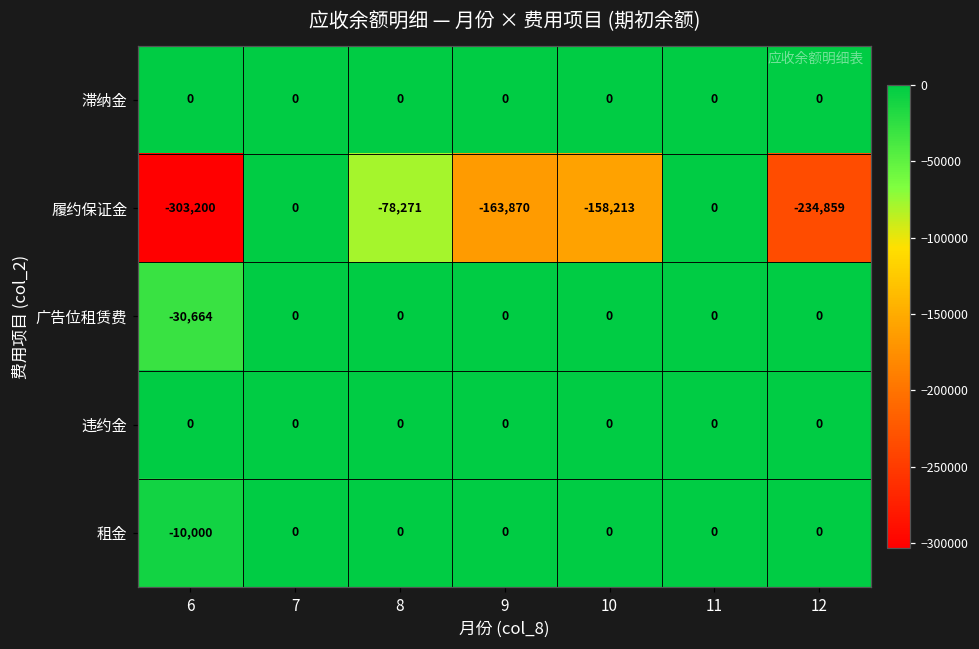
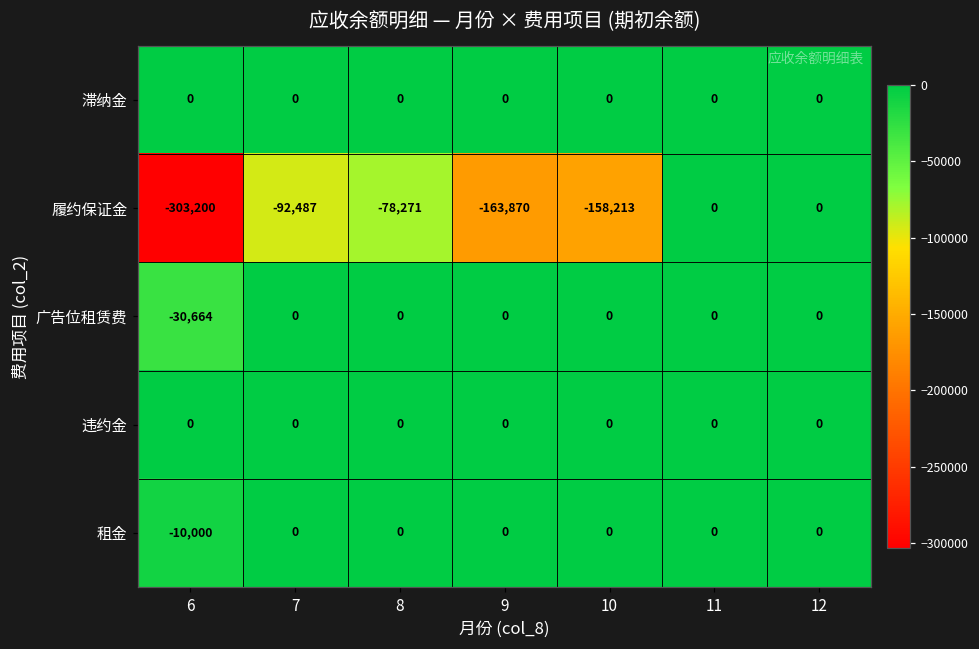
  {
    "滞纳金": {
      "6": "0",
      "7": "0",
      "8": "0",
      "9": "0",
      "10": "0",
      "11": "0"
    },
    "履约保证金": {
      "6": "-303,200",
-     "7": "0",
+     "7": "-92,487",
      "8": "-78,271",
      "9": "-163,870",
      "10": "-158,213",
      "11": "0",
-     "12": "-234,859"
+     "12": "0"
    },
    "广告位租赁费": {
      "6": "-30,664",
      "7": "0",
      "8": "0",
      "9": "0",
      "10": "0",
      "11": "0",
      "12": "0"
    },
    "违约金": {
      "6": "0",
      "7": "0",
      "8": "0",
      "9": "0",
      "10": "0",
      "11": "0",
      "12": "0"
    },
    "租金": {
      "6": "-10,000",
      "7": "0",
      "8": "0",
      "9": "0",
      "10": "0",
      "11": "0",
      "12": "0"
    }
  }
